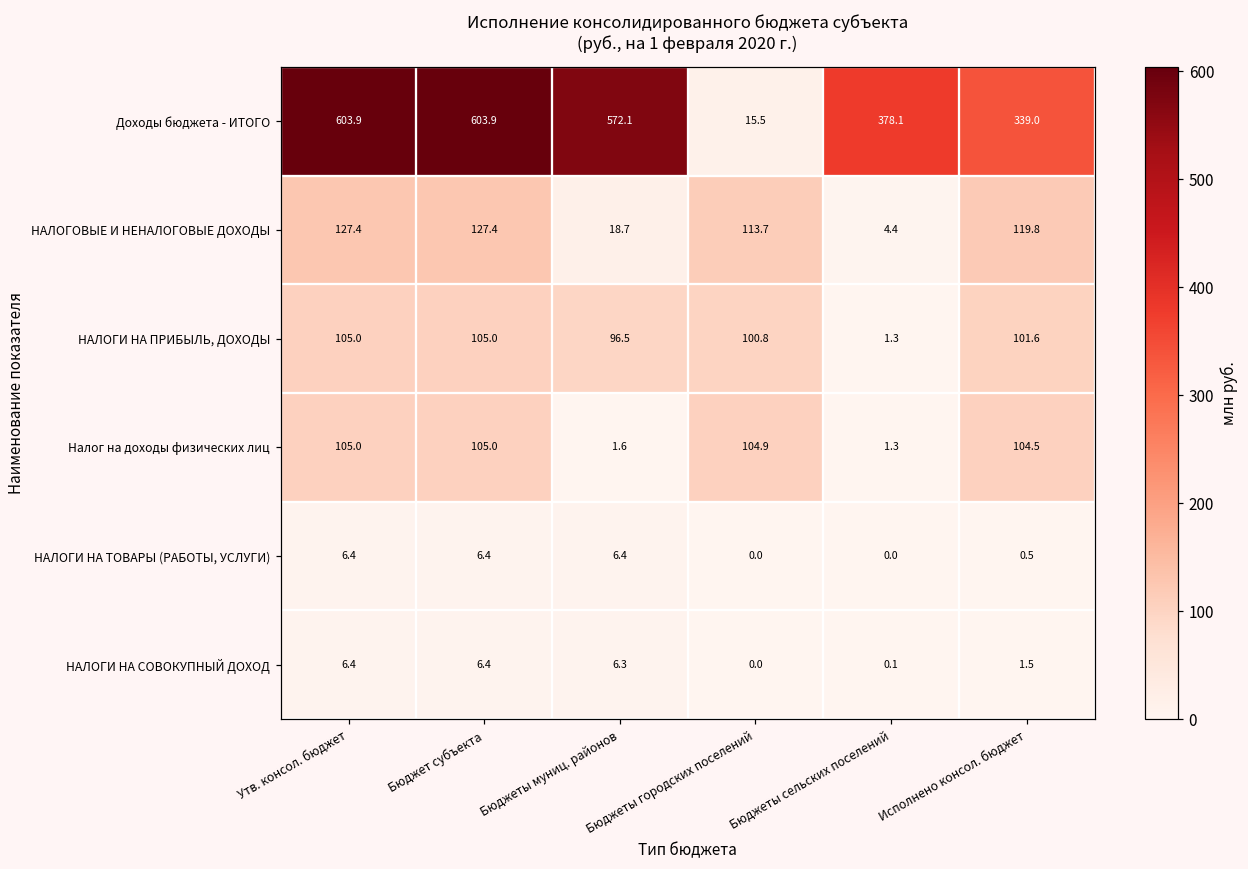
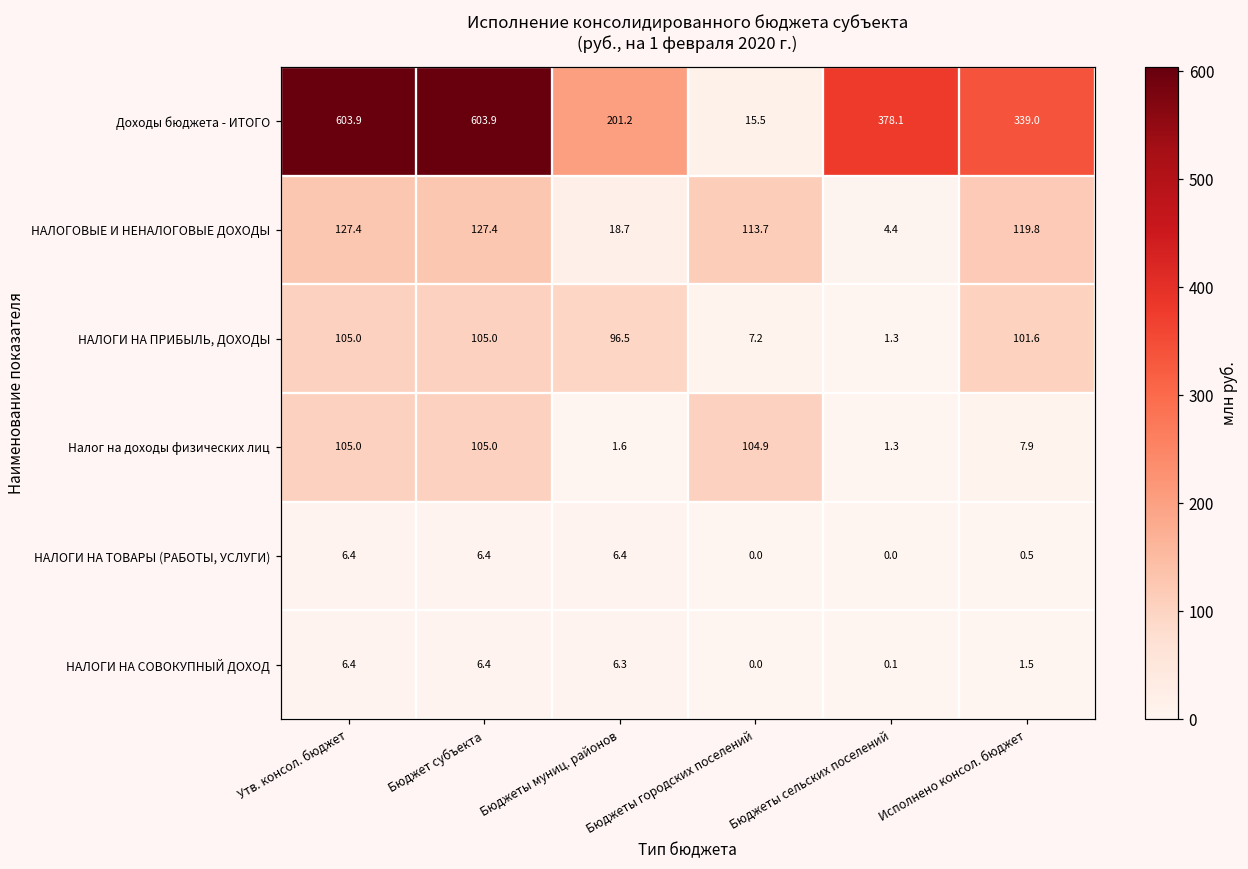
  {
    "Доходы бюджета - ИТОГО": {
      "Утв. консол. бюджет": 603.9,
      "Бюджет субъекта": 603.9,
-     "Бюджеты муниц. районов": 572.1,
+     "Бюджеты муниц. районов": 201.2,
      "Бюджеты городских поселений": 15.5,
      "Бюджеты сельских поселений": 378.1,
      "Исполнено консол. бюджет": 339.0
    },
    "НАЛОГОВЫЕ И НЕНАЛОГОВЫЕ ДОХОДЫ": {
      "Утв. консол. бюджет": 127.4,
      "Бюджет субъекта": 127.4,
      "Бюджеты муниц. районов": 18.7,
      "Бюджеты городских поселений": 113.7,
      "Бюджеты сельских поселений": 4.4,
      "Исполнено консол. бюджет": 119.8
    },
    "НАЛОГИ НА ПРИБЫЛЬ, ДОХОДЫ": {
      "Утв. консол. бюджет": 105.0,
      "Бюджет субъекта": 105.0,
      "Бюджеты муниц. районов": 96.5,
-     "Бюджеты городских поселений": 100.8,
+     "Бюджеты городских поселений": 7.2,
      "Бюджеты сельских поселений": 1.3,
      "Исполнено консол. бюджет": 101.6
    },
    "Налог на доходы физических лиц": {
      "Утв. консол. бюджет": 105.0,
      "Бюджет субъекта": 105.0,
      "Бюджеты муниц. районов": 1.6,
      "Бюджеты городских поселений": 104.9,
      "Бюджеты сельских поселений": 1.3,
-     "Исполнено консол. бюджет": 104.5
+     "Исполнено консол. бюджет": 7.9
    },
    "НАЛОГИ НА ТОВАРЫ (РАБОТЫ, УСЛУГИ)": {
      "Утв. консол. бюджет": 6.4,
      "Бюджет субъекта": 6.4,
      "Бюджеты муниц. районов": 6.4,
      "Бюджеты городских поселений": 0.0,
      "Бюджеты сельских поселений": 0.0,
      "Исполнено консол. бюджет": 0.5
    },
    "НАЛОГИ НА СОВОКУПНЫЙ ДОХОД": {
      "Утв. консол. бюджет": 6.4,
      "Бюджет субъекта": 6.4,
      "Бюджеты муниц. районов": 6.3,
      "Бюджеты городских поселений": 0.0,
      "Бюджеты сельских поселений": 0.1,
      "Исполнено консол. бюджет": 1.5
    }
  }
